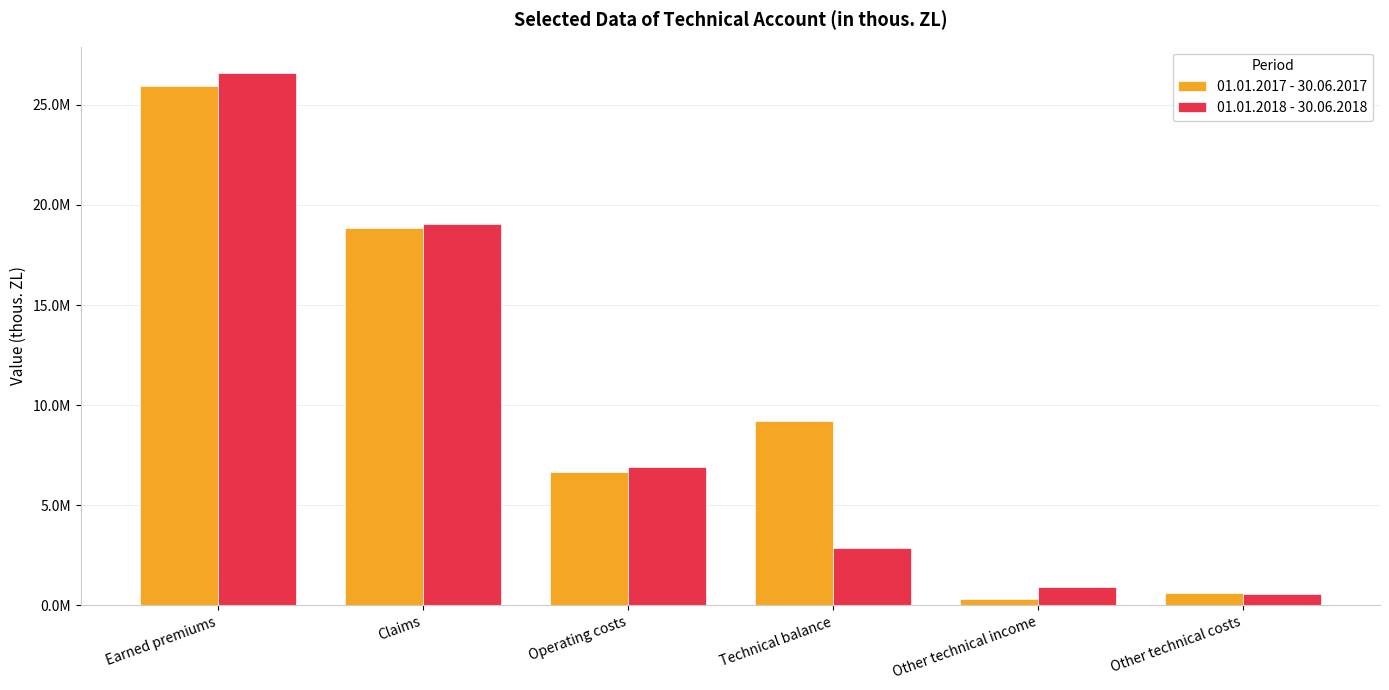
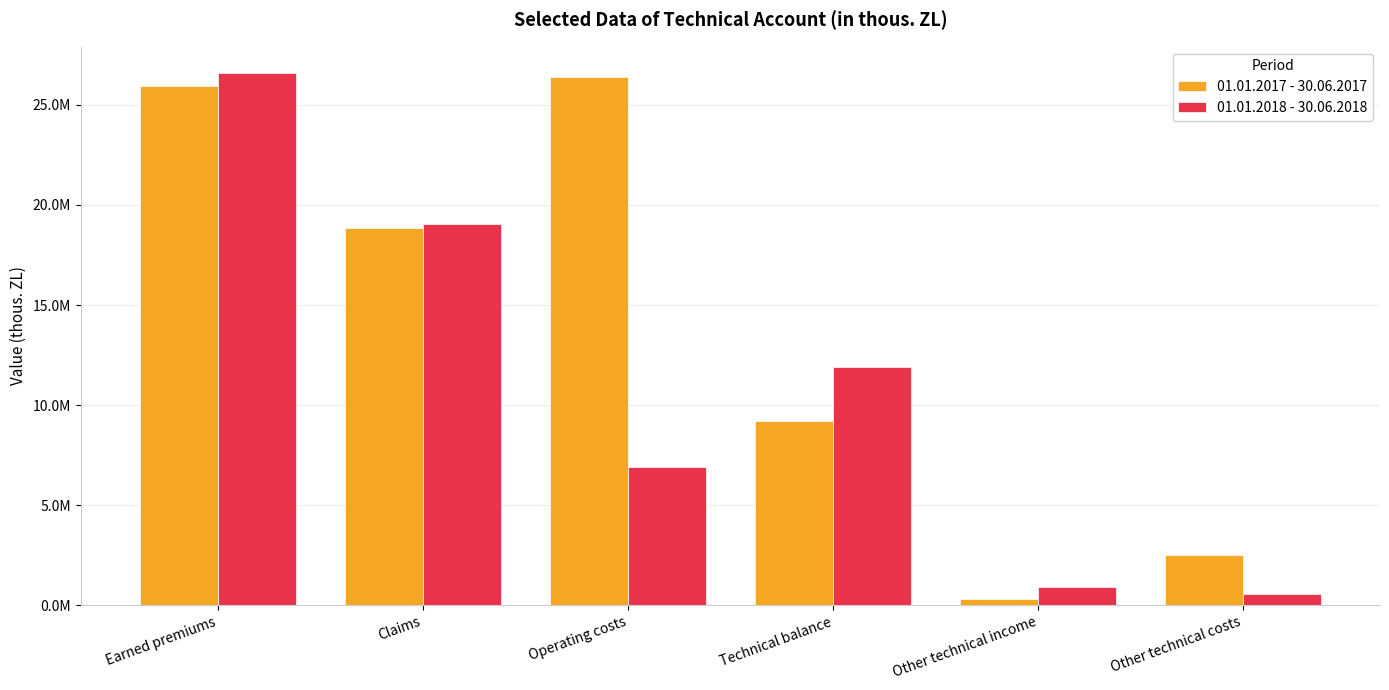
  {
    "01.01.2017 - 30.06.2017": {
      "Earned premiums": 26000000,
      "Claims": 18800000,
-     "Operating costs": 6700000,
+     "Operating costs": 26400000,
      "Technical balance": 9200000,
      "Other technical income": 300000,
-     "Other technical costs": 600000
+     "Other technical costs": 2500000
    },
    "01.01.2018 - 30.06.2018": {
      "Earned premiums": 26600000,
      "Claims": 19000000,
      "Operating costs": 6900000,
-     "Technical balance": 2800000,
+     "Technical balance": 11900000,
      "Other technical income": 900000,
      "Other technical costs": 600000
    }
  }
